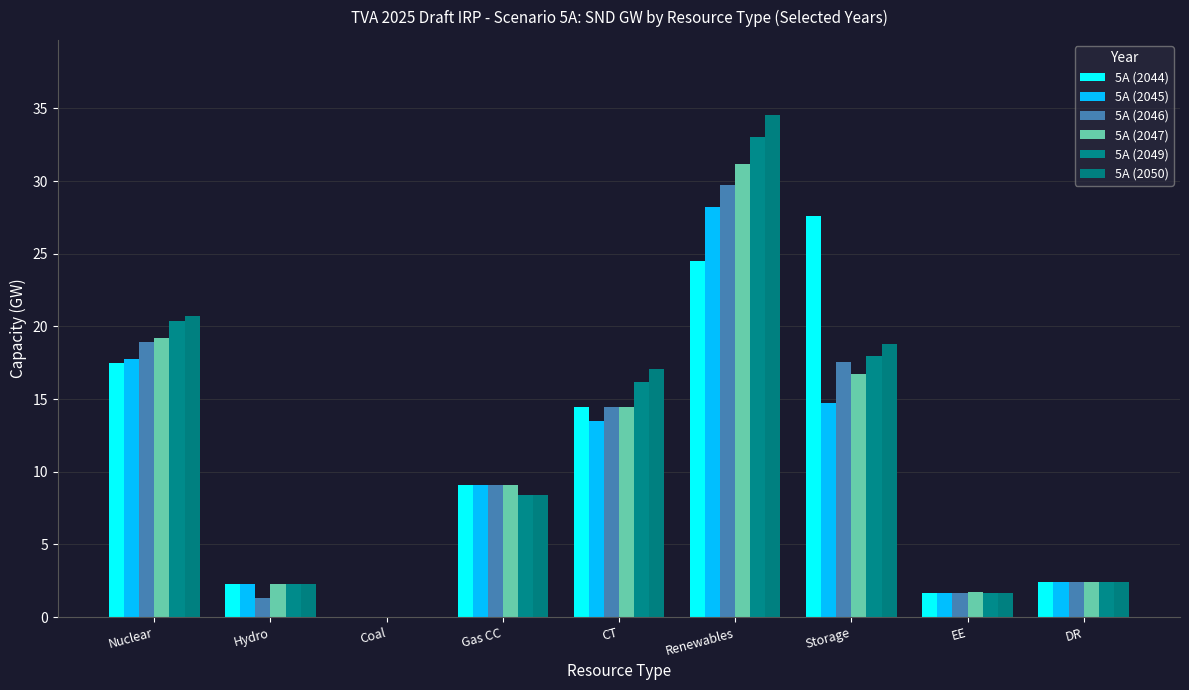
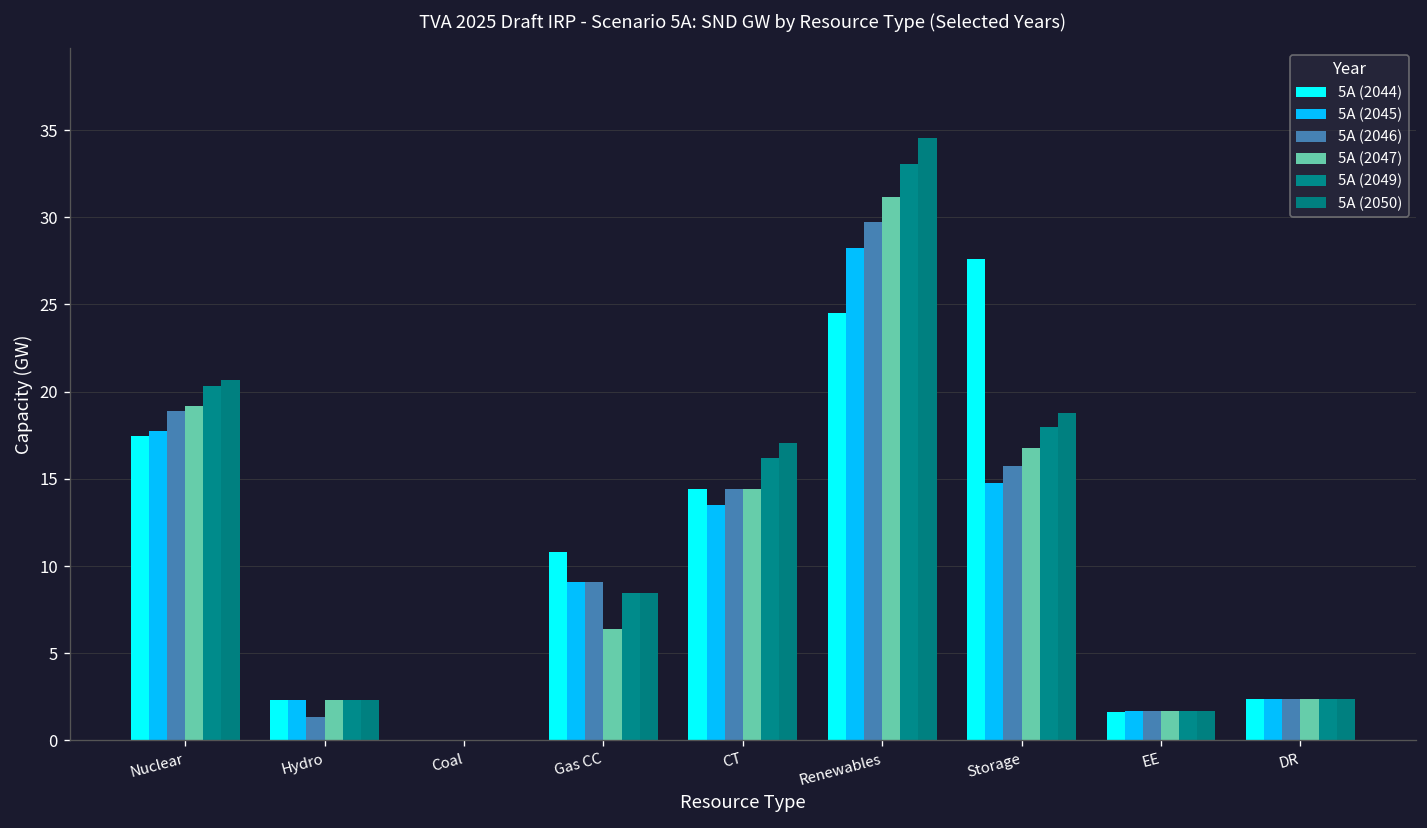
  {
    "5A (2044)": {
      "Nuclear": 17.5,
      "Hydro": 2.3,
      "Coal": 0.0,
-     "Gas CC": 9.1,
+     "Gas CC": 10.8,
      "CT": 14.4,
      "Renewables": 24.5,
      "Storage": 27.6,
      "EE": 1.7,
      "DR": 2.4
    },
    "5A (2045)": {
      "Nuclear": 17.8,
      "Hydro": 2.3,
      "Coal": 0.0,
      "Gas CC": 9.1,
      "CT": 13.5,
      "Renewables": 28.2,
      "Storage": 14.8,
      "EE": 1.7,
      "DR": 2.4
    },
    "5A (2046)": {
      "Nuclear": 18.9,
      "Hydro": 1.3,
      "Coal": 0.0,
      "Gas CC": 9.1,
      "CT": 14.4,
      "Renewables": 29.7,
-     "Storage": 17.6,
+     "Storage": 15.8,
      "EE": 1.7,
      "DR": 2.4
    },
    "5A (2047)": {
      "Nuclear": 19.2,
      "Hydro": 2.3,
      "Coal": 0.0,
-     "Gas CC": 9.1,
+     "Gas CC": 6.4,
      "CT": 14.4,
      "Renewables": 31.2,
      "Storage": 16.8,
      "EE": 1.7,
      "DR": 2.4
    }
  }
